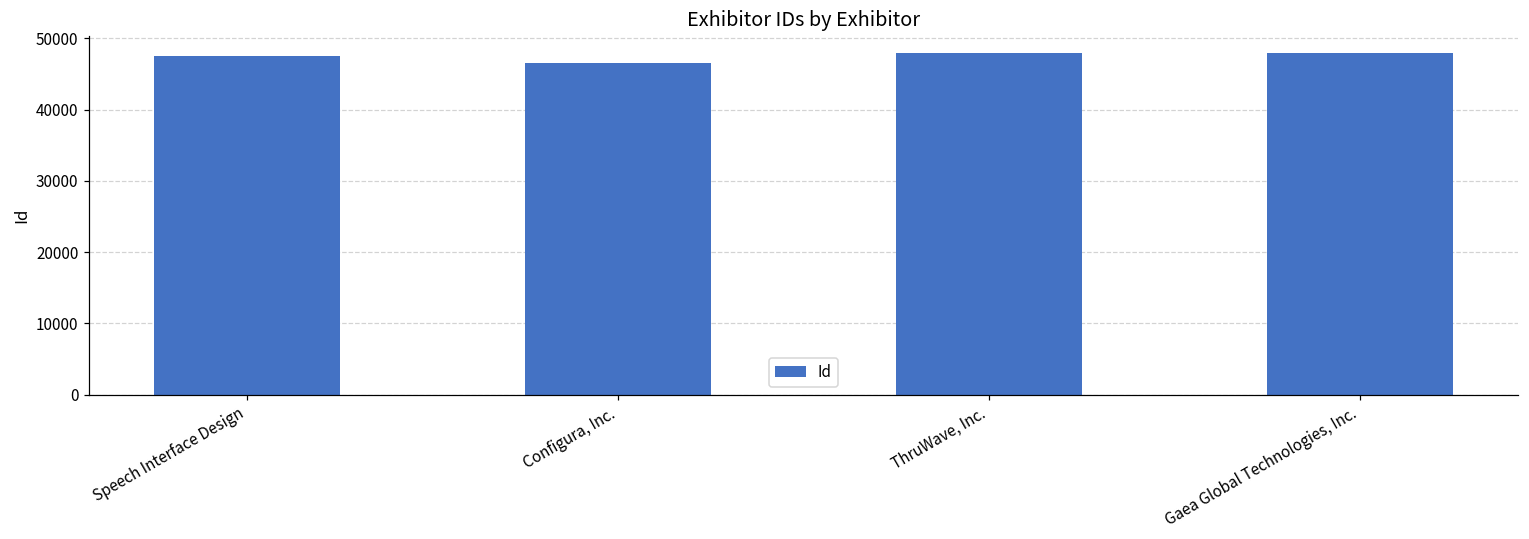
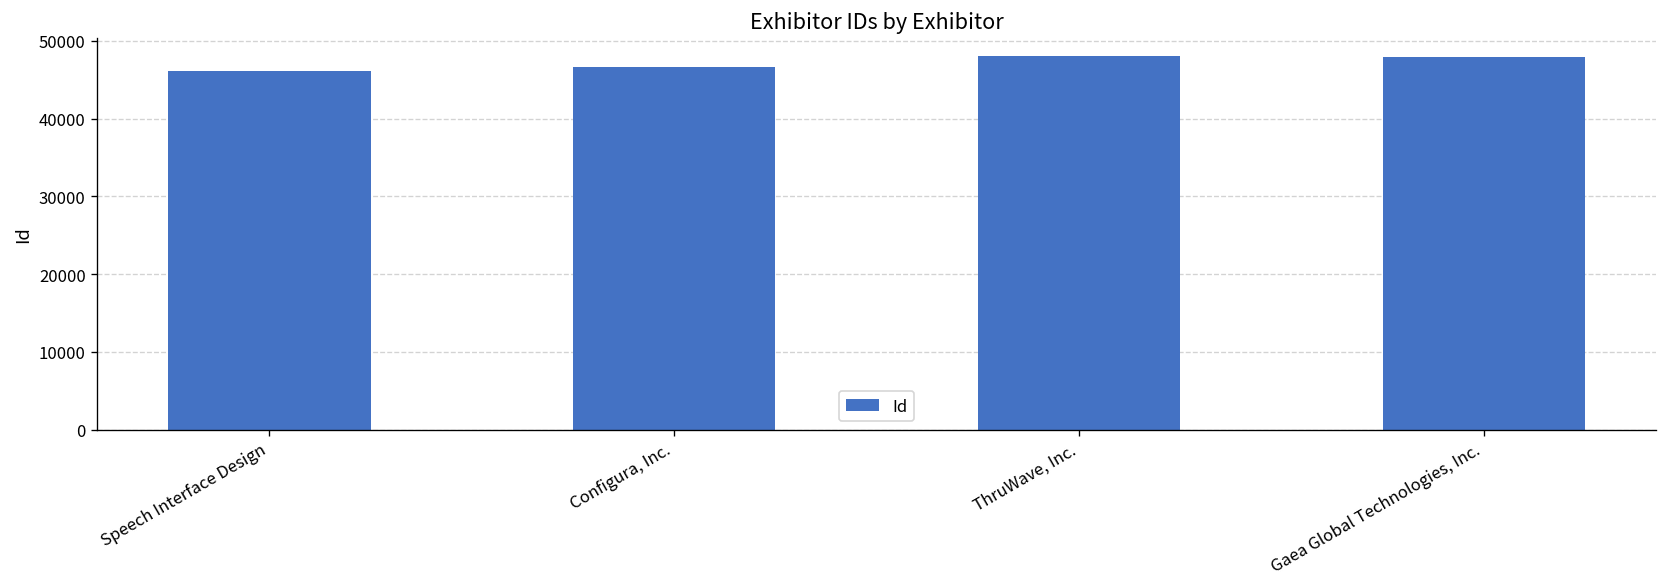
  {
-   "Speech Interface Design": 48000,
+   "Speech Interface Design": 46000,
    "Configura, Inc.": 47000,
    "ThruWave, Inc.": 48000,
    "Gaea Global Technologies, Inc.": 48000
  }
